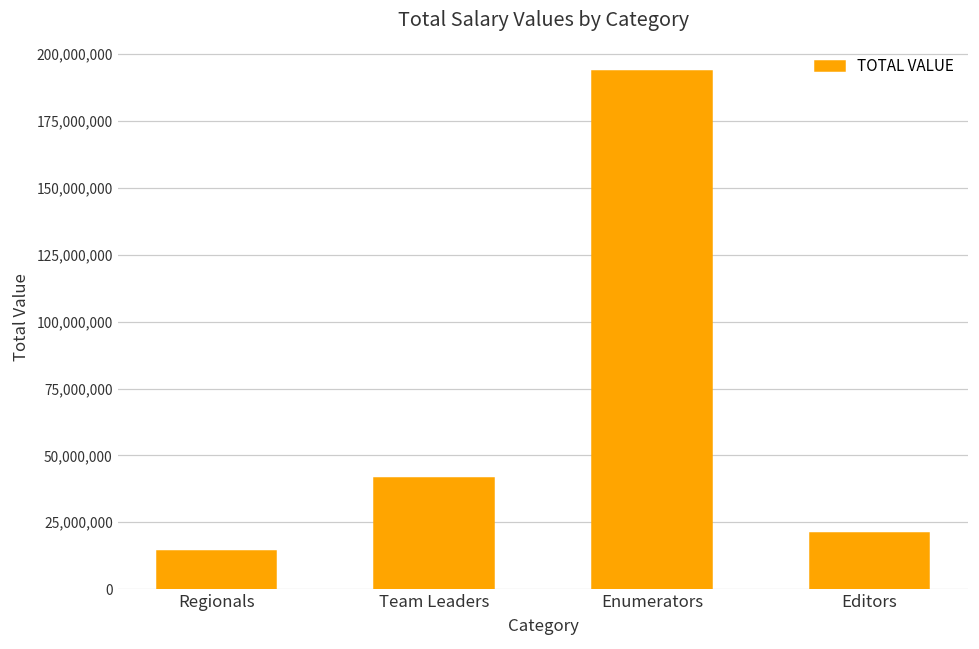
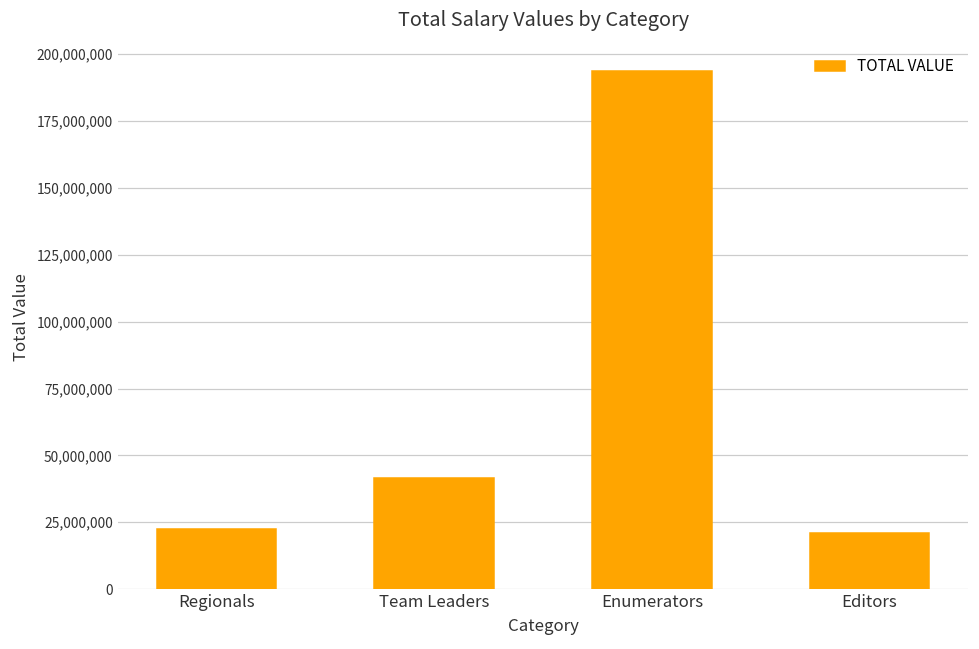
  {
-   "Regionals": "14,000,000",
+   "Regionals": "22,000,000",
    "Team Leaders": "42,000,000",
    "Enumerators": "194,000,000",
    "Editors": "21,000,000"
  }
